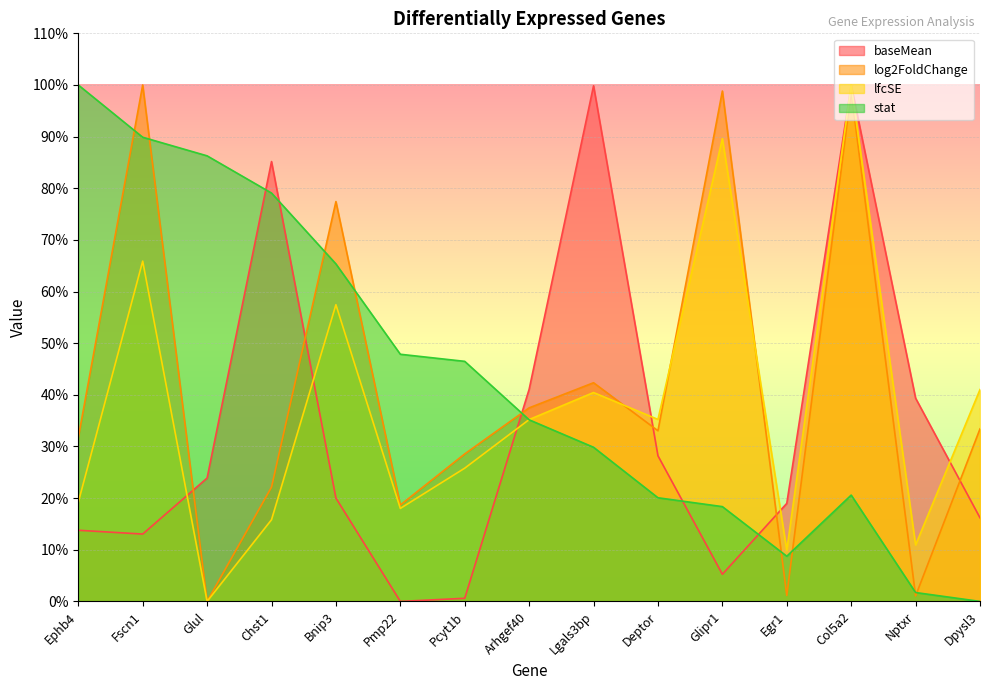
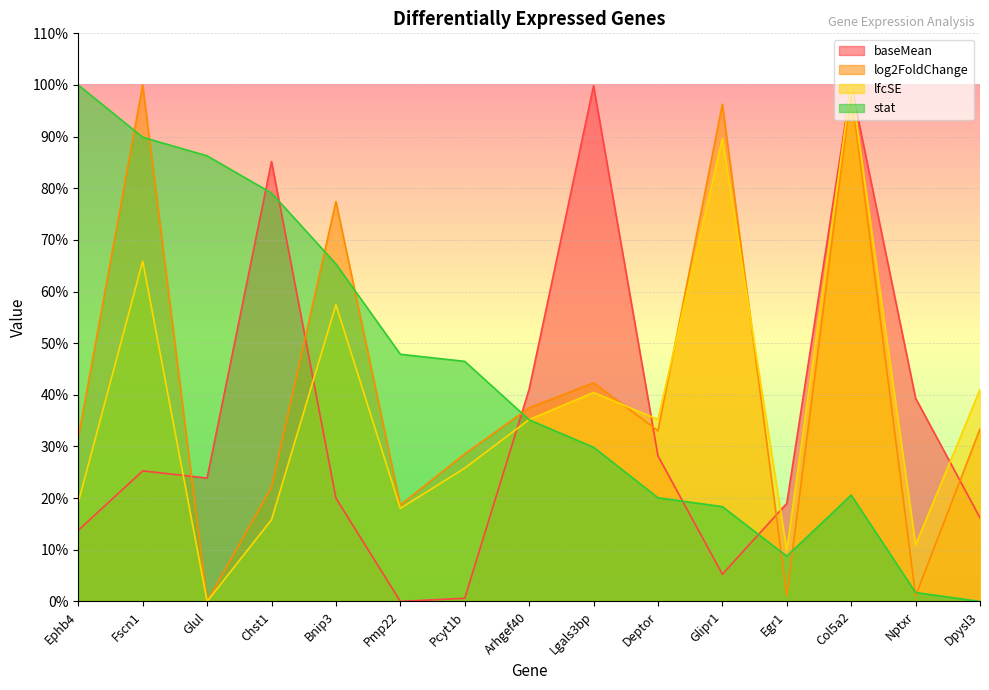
  {
    "baseMean": {
      "Ephb4": "14%",
-     "Fscn1": "13%",
+     "Fscn1": "25%",
      "Glul": "24%",
      "Chst1": "85%",
      "Bnip3": "20%",
      "Pmp22": "0%",
      "Pcyt1b": "1%",
      "Arhgef40": "41%",
      "Lgals3bp": "100%",
      "Deptor": "28%",
      "Glipr1": "5%",
      "Egr1": "19%",
      "Nptxr": "39%",
      "Dpysl3": "16%"
    },
    "log2FoldChange": {
      "Ephb4": "32%",
      "Fscn1": "100%",
      "Chst1": "22%",
      "Bnip3": "77%",
      "Pmp22": "19%",
      "Pcyt1b": "29%",
      "Arhgef40": "37%",
      "Lgals3bp": "42%",
      "Deptor": "33%",
-     "Glipr1": "99%",
+     "Glipr1": "96%",
      "Egr1": "1%",
      "Nptxr": "1%",
      "Dpysl3": "33%"
    },
    "lfcSE": {
      "Ephb4": "19%",
      "Fscn1": "66%",
      "Chst1": "16%",
      "Bnip3": "57%",
      "Pmp22": "18%",
      "Pcyt1b": "26%",
      "Lgals3bp": "40%",
      "Deptor": "35%",
      "Glipr1": "90%",
      "Egr1": "10%",
      "Nptxr": "11%",
      "Dpysl3": "41%"
    },
    "stat": {
      "Ephb4": "100%",
      "Fscn1": "90%",
      "Glul": "86%",
      "Chst1": "79%",
      "Bnip3": "65%",
      "Pmp22": "48%",
      "Pcyt1b": "46%",
      "Lgals3bp": "30%",
      "Deptor": "20%",
      "Glipr1": "18%",
      "Egr1": "9%",
      "Col5a2": "21%",
      "Nptxr": "2%",
      "Dpysl3": "0%"
    }
  }
